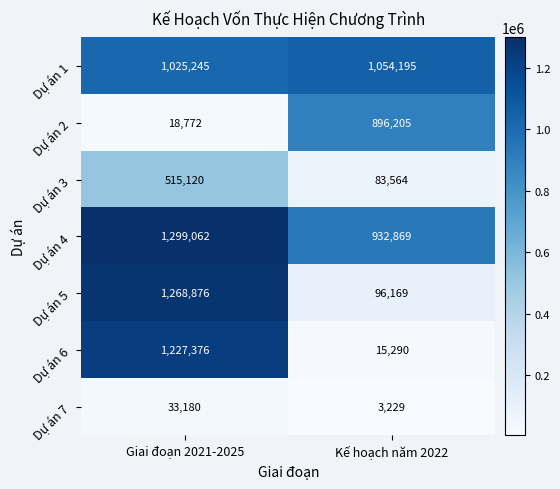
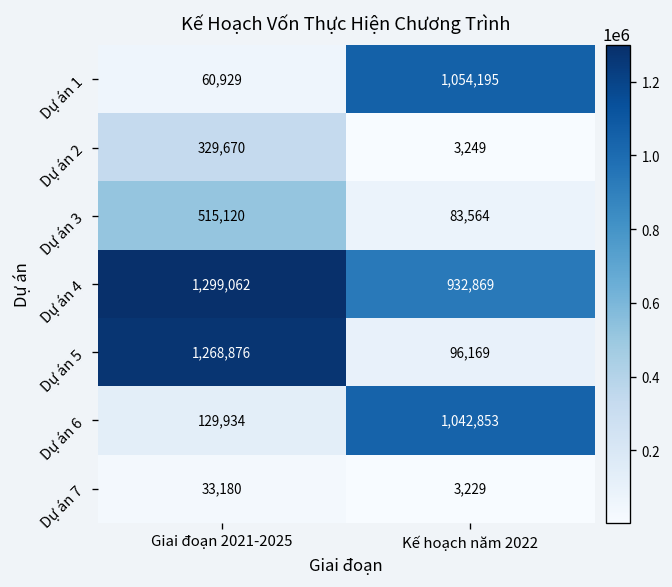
  {
    "Dự án 1": {
-     "Giai đoạn 2021-2025": "1,025,245",
+     "Giai đoạn 2021-2025": "60,929",
      "Kế hoạch năm 2022": "1,054,195"
    },
    "Dự án 2": {
-     "Giai đoạn 2021-2025": "18,772",
-     "Kế hoạch năm 2022": "896,205"
+     "Giai đoạn 2021-2025": "329,670",
+     "Kế hoạch năm 2022": "3,249"
    },
    "Dự án 3": {
      "Giai đoạn 2021-2025": "515,120",
      "Kế hoạch năm 2022": "83,564"
    },
    "Dự án 4": {
      "Giai đoạn 2021-2025": "1,299,062",
      "Kế hoạch năm 2022": "932,869"
    },
    "Dự án 5": {
      "Giai đoạn 2021-2025": "1,268,876",
      "Kế hoạch năm 2022": "96,169"
    },
    "Dự án 6": {
-     "Giai đoạn 2021-2025": "1,227,376",
-     "Kế hoạch năm 2022": "15,290"
+     "Giai đoạn 2021-2025": "129,934",
+     "Kế hoạch năm 2022": "1,042,853"
    },
    "Dự án 7": {
      "Giai đoạn 2021-2025": "33,180",
      "Kế hoạch năm 2022": "3,229"
    }
  }
